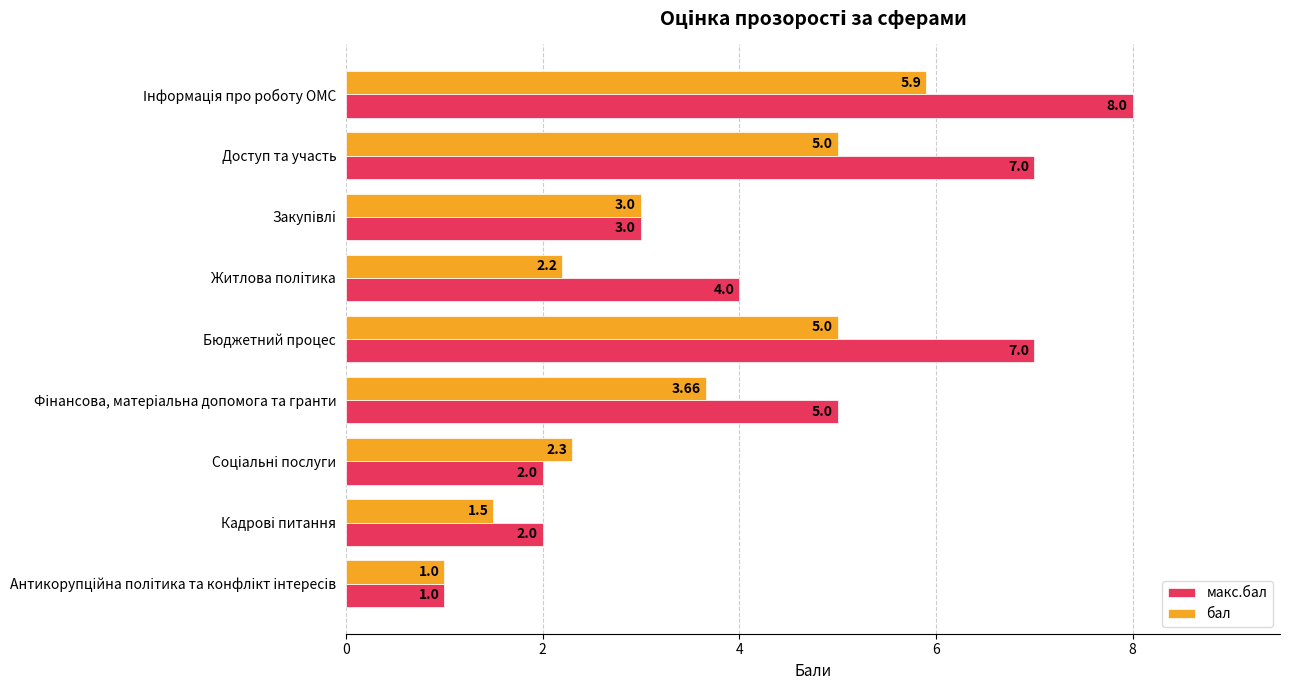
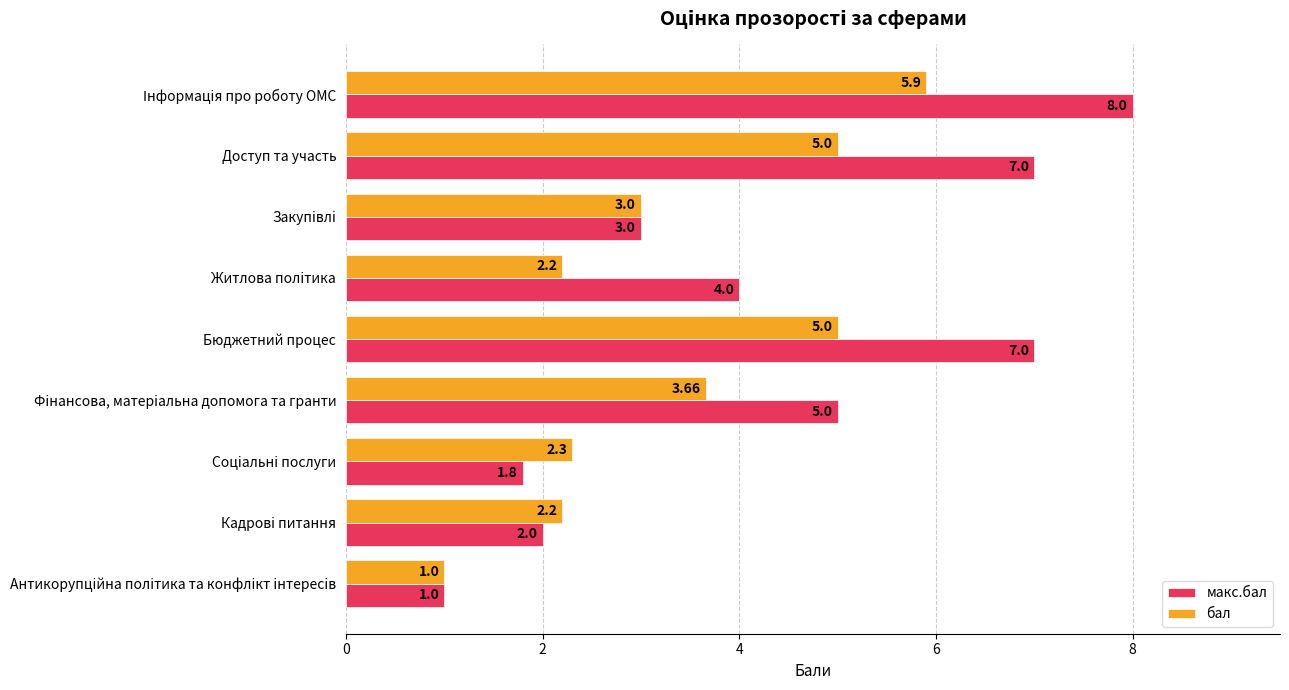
  {
    "макс.бал": {
      "Інформація про роботу ОМС": 8.0,
      "Доступ та участь": 7.0,
      "Закупівлі": 3.0,
      "Житлова політика": 4.0,
      "Бюджетний процес": 7.0,
      "Фінансова, матеріальна допомога та гранти": 5.0,
-     "Соціальні послуги": 2.0,
+     "Соціальні послуги": 1.8,
      "Кадрові питання": 2.0,
      "Антикорупційна політика та конфлікт інтересів": 1.0
    },
    "бал": {
      "Інформація про роботу ОМС": 5.9,
      "Доступ та участь": 5.0,
      "Закупівлі": 3.0,
      "Житлова політика": 2.2,
      "Бюджетний процес": 5.0,
      "Фінансова, матеріальна допомога та гранти": 3.66,
      "Соціальні послуги": 2.3,
-     "Кадрові питання": 1.5,
+     "Кадрові питання": 2.2,
      "Антикорупційна політика та конфлікт інтересів": 1.0
    }
  }
